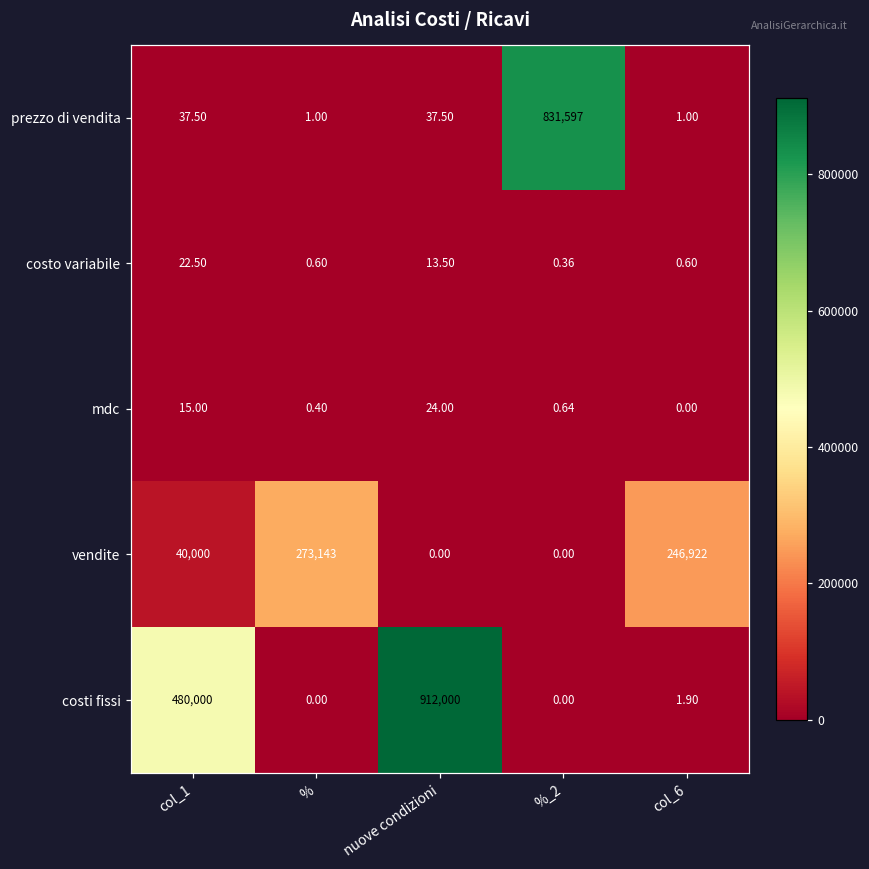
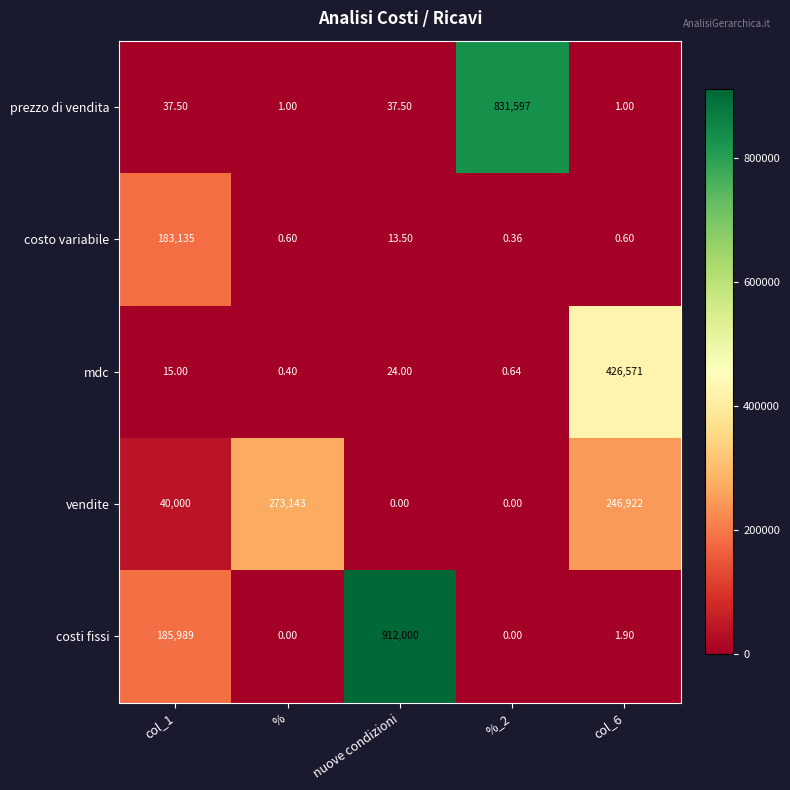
  {
    "prezzo di vendita": {
      "col_1": "37.50",
      "%": "1.00",
      "nuove condizioni": "37.50",
      "%_2": "831,597",
      "col_6": "1.00"
    },
    "costo variabile": {
-     "col_1": "22.50",
+     "col_1": "183,135",
      "%": "0.60",
      "nuove condizioni": "13.50",
      "%_2": "0.36",
      "col_6": "0.60"
    },
    "mdc": {
      "col_1": "15.00",
      "%": "0.40",
      "nuove condizioni": "24.00",
      "%_2": "0.64",
-     "col_6": "0.00"
+     "col_6": "426,571"
    },
    "vendite": {
      "col_1": "40,000",
      "%": "273,143",
      "nuove condizioni": "0.00",
      "%_2": "0.00",
      "col_6": "246,922"
    },
    "costi fissi": {
-     "col_1": "480,000",
+     "col_1": "185,989",
      "%": "0.00",
      "nuove condizioni": "912,000",
      "%_2": "0.00",
      "col_6": "1.90"
    }
  }
